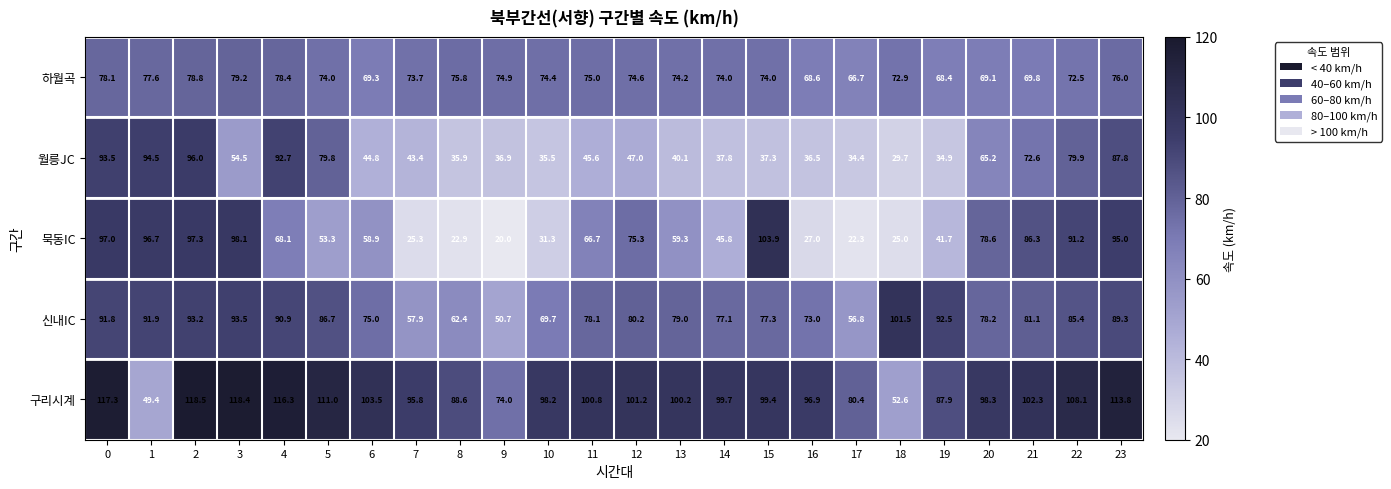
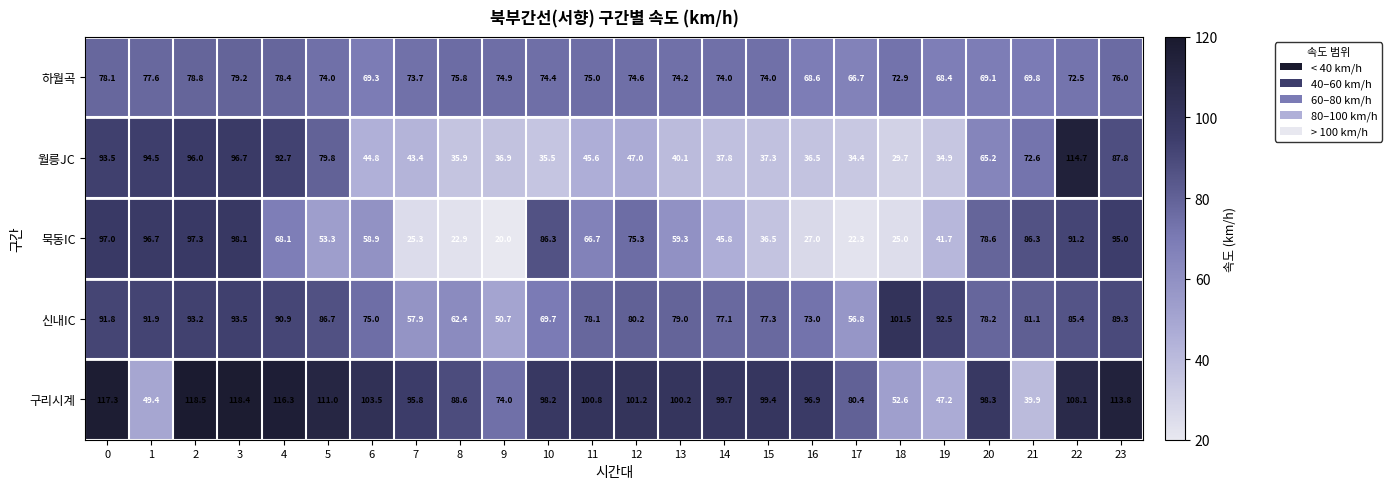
  {
    "하월곡": {
      "0": 78.1,
      "1": 77.6,
      "2": 78.8,
      "3": 79.2,
      "4": 78.4,
      "5": 74.0,
      "6": 69.3,
      "7": 73.7,
      "8": 75.8,
      "9": 74.9,
      "10": 74.4,
      "11": 75.0,
      "12": 74.6,
      "13": 74.2,
      "14": 74.0,
      "15": 74.0,
      "16": 68.6,
      "17": 66.7,
      "18": 72.9,
      "19": 68.4,
      "20": 69.1,
      "21": 69.8,
      "22": 72.5,
      "23": 76.0
    },
    "월릉JC": {
      "0": 93.5,
      "1": 94.5,
      "2": 96.0,
-     "3": 54.5,
+     "3": 96.7,
      "4": 92.7,
      "5": 79.8,
      "6": 44.8,
      "7": 43.4,
      "8": 35.9,
      "9": 36.9,
      "10": 35.5,
      "11": 45.6,
      "12": 47.0,
      "13": 40.1,
      "14": 37.8,
      "15": 37.3,
      "16": 36.5,
      "17": 34.4,
      "19": 34.9,
      "20": 65.2,
      "21": 72.6,
-     "22": 79.9,
+     "22": 114.7,
      "23": 87.8
    },
    "묵동IC": {
      "0": 97.0,
      "1": 96.7,
      "2": 97.3,
      "3": 98.1,
      "4": 68.1,
      "5": 53.3,
      "6": 58.9,
-     "10": 31.3,
+     "10": 86.3,
      "11": 66.7,
      "12": 75.3,
      "13": 59.3,
      "14": 45.8,
-     "15": 103.9,
+     "15": 36.5,
      "19": 41.7,
      "20": 78.6,
      "21": 86.3,
      "22": 91.2,
      "23": 95.0
    },
    "신내IC": {
      "0": 91.8,
      "1": 91.9,
      "2": 93.2,
      "3": 93.5,
      "4": 90.9,
      "5": 86.7,
      "6": 75.0,
      "7": 57.9,
      "8": 62.4,
      "9": 50.7,
      "10": 69.7,
      "11": 78.1,
      "12": 80.2,
      "13": 79.0,
      "14": 77.1,
      "15": 77.3,
      "16": 73.0,
      "17": 56.8,
      "18": 101.5,
      "19": 92.5,
      "20": 78.2,
      "21": 81.1,
      "22": 85.4,
      "23": 89.3
    },
    "구리시계": {
      "0": 117.3,
      "1": 49.4,
      "2": 118.5,
      "3": 118.4,
      "4": 116.3,
      "5": 111.0,
      "6": 103.5,
      "7": 95.8,
      "8": 88.6,
      "9": 74.0,
      "10": 98.2,
      "11": 100.8,
      "12": 101.2,
      "13": 100.2,
      "14": 99.7,
      "15": 99.4,
      "16": 96.9,
      "17": 80.4,
      "18": 52.6,
-     "19": 87.9,
+     "19": 47.2,
      "20": 98.3,
-     "21": 102.3,
+     "21": 39.9,
      "22": 108.1,
      "23": 113.8
    }
  }
